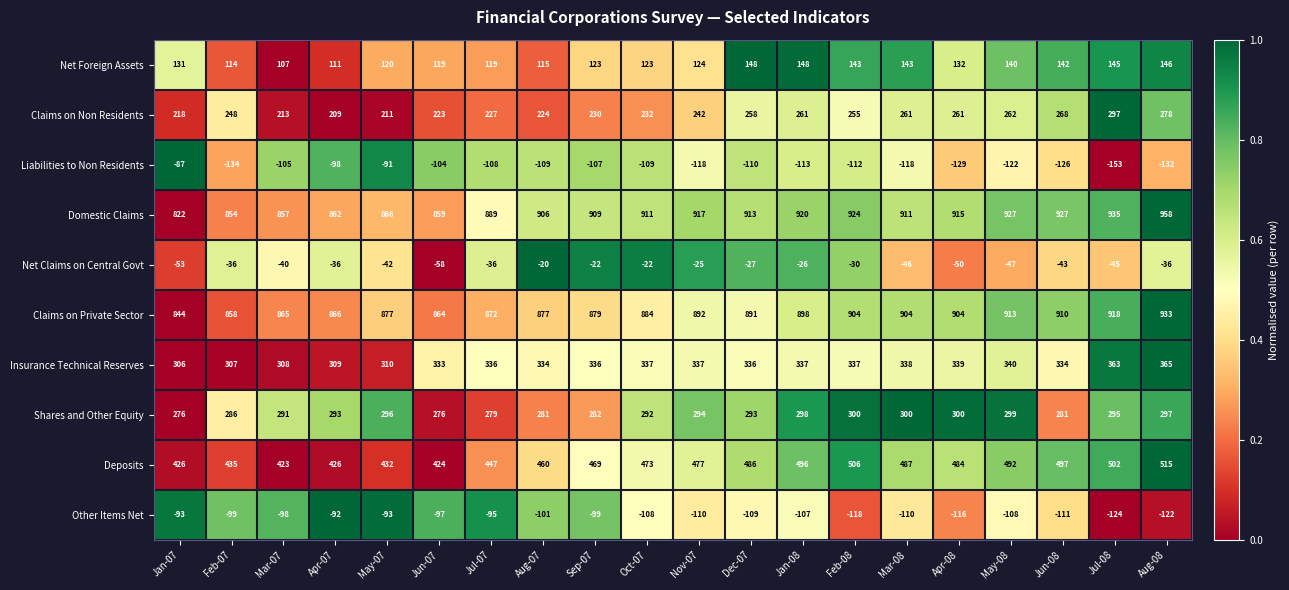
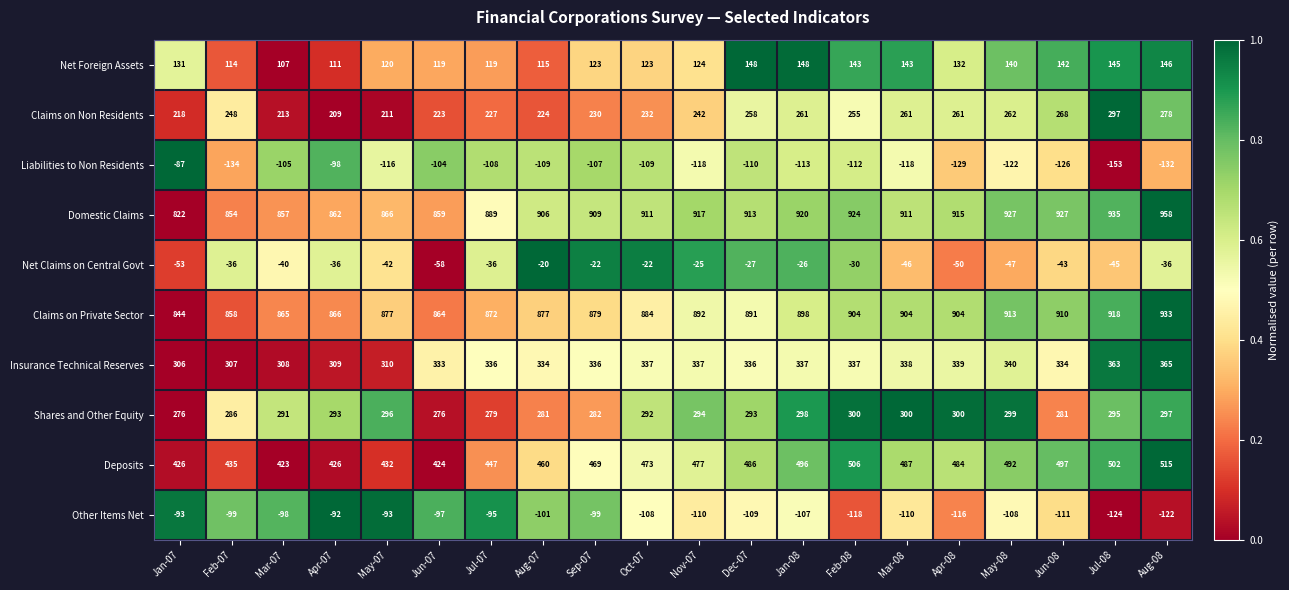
  {
    "Net Foreign Assets": {
      "Jan-07": 131,
      "Feb-07": 114,
      "Mar-07": 107,
      "Apr-07": 111,
      "May-07": 120,
      "Jun-07": 119,
      "Jul-07": 119,
      "Aug-07": 115,
      "Sep-07": 123,
      "Oct-07": 123,
      "Nov-07": 124,
      "Dec-07": 148,
      "Jan-08": 148,
      "Feb-08": 143,
      "Mar-08": 143,
      "Apr-08": 132,
      "May-08": 140,
      "Jun-08": 142,
      "Jul-08": 145,
      "Aug-08": 146
    },
    "Claims on Non Residents": {
      "Jan-07": 218,
      "Feb-07": 248,
      "Mar-07": 213,
      "Apr-07": 209,
      "May-07": 211,
      "Jun-07": 223,
      "Jul-07": 227,
      "Aug-07": 224,
      "Sep-07": 230,
      "Oct-07": 232,
      "Nov-07": 242,
      "Dec-07": 258,
      "Jan-08": 261,
      "Feb-08": 255,
      "Mar-08": 261,
      "Apr-08": 261,
      "May-08": 262,
      "Jun-08": 268,
      "Jul-08": 297,
      "Aug-08": 278
    },
    "Liabilities to Non Residents": {
      "Jan-07": -87,
      "Feb-07": -134,
      "Mar-07": -105,
      "Apr-07": -98,
-     "May-07": -91,
+     "May-07": -116,
      "Jun-07": -104,
      "Jul-07": -108,
      "Aug-07": -109,
      "Sep-07": -107,
      "Oct-07": -109,
      "Nov-07": -118,
      "Dec-07": -110,
      "Jan-08": -113,
      "Feb-08": -112,
      "Mar-08": -118,
      "Apr-08": -129,
      "May-08": -122,
      "Jun-08": -126,
      "Jul-08": -153,
      "Aug-08": -132
    },
    "Domestic Claims": {
      "Jan-07": 822,
      "Feb-07": 854,
      "Mar-07": 857,
      "Apr-07": 862,
      "May-07": 866,
      "Jun-07": 859,
      "Jul-07": 889,
      "Aug-07": 906,
      "Sep-07": 909,
      "Oct-07": 911,
      "Nov-07": 917,
      "Dec-07": 913,
      "Jan-08": 920,
      "Feb-08": 924,
      "Mar-08": 911,
      "Apr-08": 915,
      "May-08": 927,
      "Jun-08": 927,
      "Jul-08": 935,
      "Aug-08": 958
    },
    "Net Claims on Central Govt": {
      "Jan-07": -53,
      "Feb-07": -36,
      "Mar-07": -40,
      "Apr-07": -36,
      "May-07": -42,
      "Jun-07": -58,
      "Jul-07": -36,
      "Aug-07": -20,
      "Sep-07": -22,
      "Oct-07": -22,
      "Nov-07": -25,
      "Dec-07": -27,
      "Jan-08": -26,
      "Feb-08": -30,
      "Mar-08": -46,
      "Apr-08": -50,
      "May-08": -47,
      "Jun-08": -43,
      "Jul-08": -45,
      "Aug-08": -36
    },
    "Claims on Private Sector": {
      "Jan-07": 844,
      "Feb-07": 858,
      "Mar-07": 865,
      "Apr-07": 866,
      "May-07": 877,
      "Jun-07": 864,
      "Jul-07": 872,
      "Aug-07": 877,
      "Sep-07": 879,
      "Oct-07": 884,
      "Nov-07": 892,
      "Dec-07": 891,
      "Jan-08": 898,
      "Feb-08": 904,
      "Mar-08": 904,
      "Apr-08": 904,
      "May-08": 913,
      "Jun-08": 910,
      "Jul-08": 918,
      "Aug-08": 933
    },
    "Insurance Technical Reserves": {
      "Jan-07": 306,
      "Feb-07": 307,
      "Mar-07": 308,
      "Apr-07": 309,
      "May-07": 310,
      "Jun-07": 333,
      "Jul-07": 336,
      "Aug-07": 334,
      "Sep-07": 336,
      "Oct-07": 337,
      "Nov-07": 337,
      "Dec-07": 336,
      "Jan-08": 337,
      "Feb-08": 337,
      "Mar-08": 338,
      "Apr-08": 339,
      "May-08": 340,
      "Jun-08": 334,
      "Jul-08": 363,
      "Aug-08": 365
    },
    "Shares and Other Equity": {
      "Jan-07": 276,
      "Feb-07": 286,
      "Mar-07": 291,
      "Apr-07": 293,
      "May-07": 296,
      "Jun-07": 276,
      "Jul-07": 279,
      "Aug-07": 281,
      "Sep-07": 282,
      "Oct-07": 292,
      "Nov-07": 294,
      "Dec-07": 293,
      "Jan-08": 298,
      "Feb-08": 300,
      "Mar-08": 300,
      "Apr-08": 300,
      "May-08": 299,
      "Jun-08": 281,
      "Jul-08": 295,
      "Aug-08": 297
    },
    "Deposits": {
      "Jan-07": 426,
      "Feb-07": 435,
      "Mar-07": 423,
      "Apr-07": 426,
      "May-07": 432,
      "Jun-07": 424,
      "Jul-07": 447,
      "Aug-07": 460,
      "Sep-07": 469,
      "Oct-07": 473,
      "Nov-07": 477,
      "Dec-07": 486,
      "Jan-08": 496,
      "Feb-08": 506,
      "Mar-08": 487,
      "Apr-08": 484,
      "May-08": 492,
      "Jun-08": 497,
      "Jul-08": 502,
      "Aug-08": 515
    },
    "Other Items Net": {
      "Jan-07": -93,
      "Feb-07": -99,
      "Mar-07": -98,
      "Apr-07": -92,
      "May-07": -93,
      "Jun-07": -97,
      "Jul-07": -95,
      "Aug-07": -101,
      "Sep-07": -99,
      "Oct-07": -108,
      "Nov-07": -110,
      "Dec-07": -109,
      "Jan-08": -107,
      "Feb-08": -118,
      "Mar-08": -110,
      "Apr-08": -116,
      "May-08": -108,
      "Jun-08": -111,
      "Jul-08": -124,
      "Aug-08": -122
    }
  }
